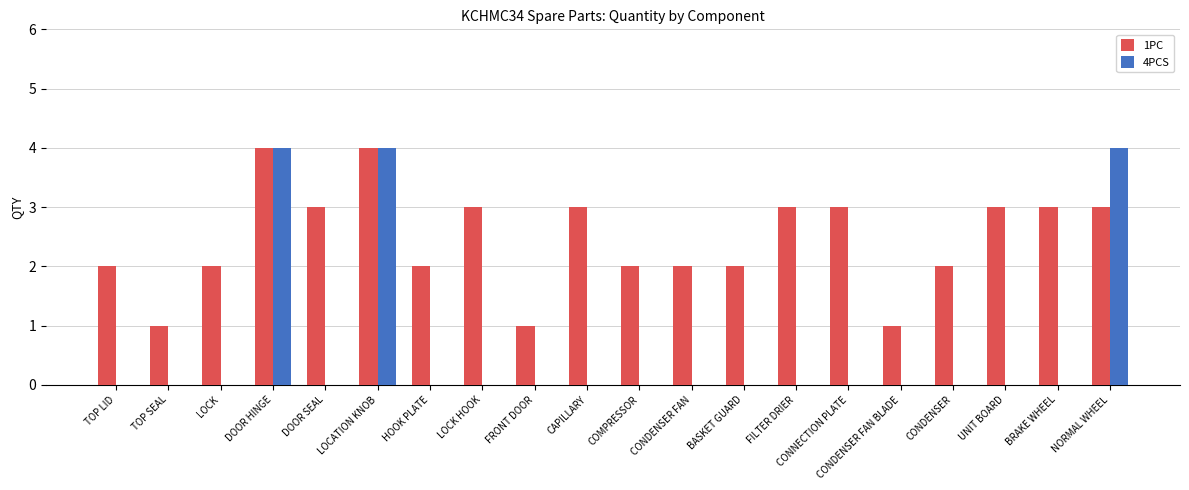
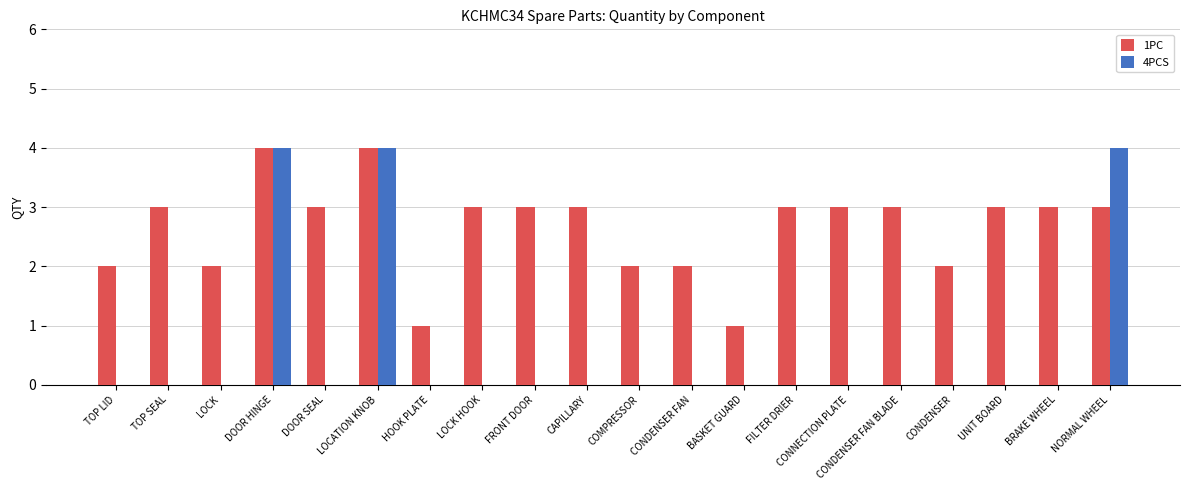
  {
    "1PC": {
      "TOP LID": 2,
-     "TOP SEAL": 1,
+     "TOP SEAL": 3,
      "LOCK": 2,
      "DOOR HINGE": 4,
      "DOOR SEAL": 3,
      "LOCATION KNOB": 4,
-     "HOOK PLATE": 2,
+     "HOOK PLATE": 1,
      "LOCK HOOK": 3,
-     "FRONT DOOR": 1,
+     "FRONT DOOR": 3,
      "CAPILLARY": 3,
      "COMPRESSOR": 2,
      "CONDENSER FAN": 2,
-     "BASKET GUARD": 2,
+     "BASKET GUARD": 1,
      "FILTER DRIER": 3,
      "CONNECTION PLATE": 3,
-     "CONDENSER FAN BLADE": 1,
+     "CONDENSER FAN BLADE": 3,
      "CONDENSER": 2,
      "UNIT BOARD": 3,
      "BRAKE WHEEL": 3,
      "NORMAL WHEEL": 3
    },
    "4PCS": {
      "TOP LID": 0,
      "TOP SEAL": 0,
      "LOCK": 0,
      "DOOR HINGE": 4,
      "DOOR SEAL": 0,
      "LOCATION KNOB": 4,
      "HOOK PLATE": 0,
      "LOCK HOOK": 0,
      "FRONT DOOR": 0,
      "CAPILLARY": 0,
      "COMPRESSOR": 0,
      "CONDENSER FAN": 0,
      "BASKET GUARD": 0,
      "FILTER DRIER": 0,
      "CONNECTION PLATE": 0,
      "CONDENSER FAN BLADE": 0,
      "CONDENSER": 0,
      "UNIT BOARD": 0,
      "BRAKE WHEEL": 0,
      "NORMAL WHEEL": 4
    }
  }
